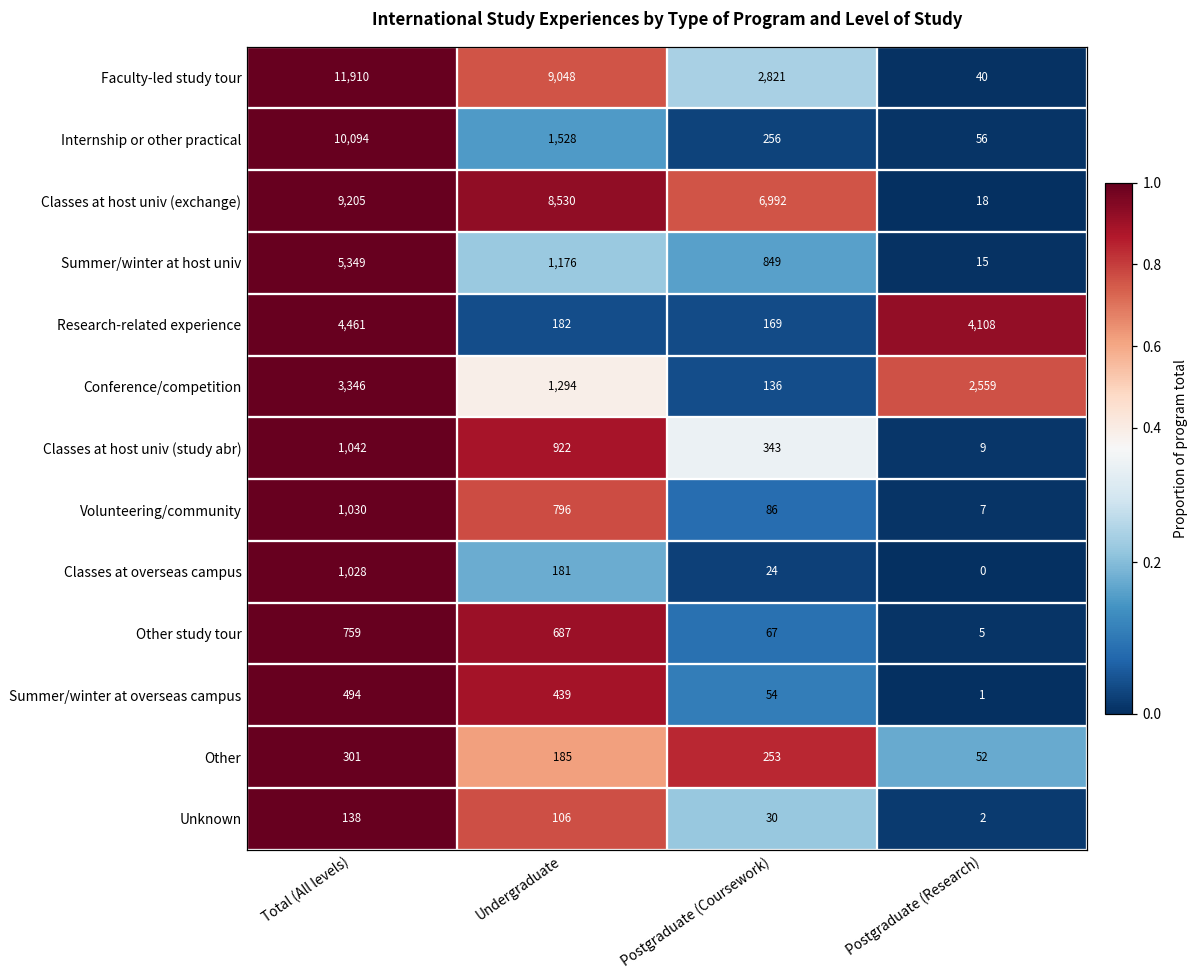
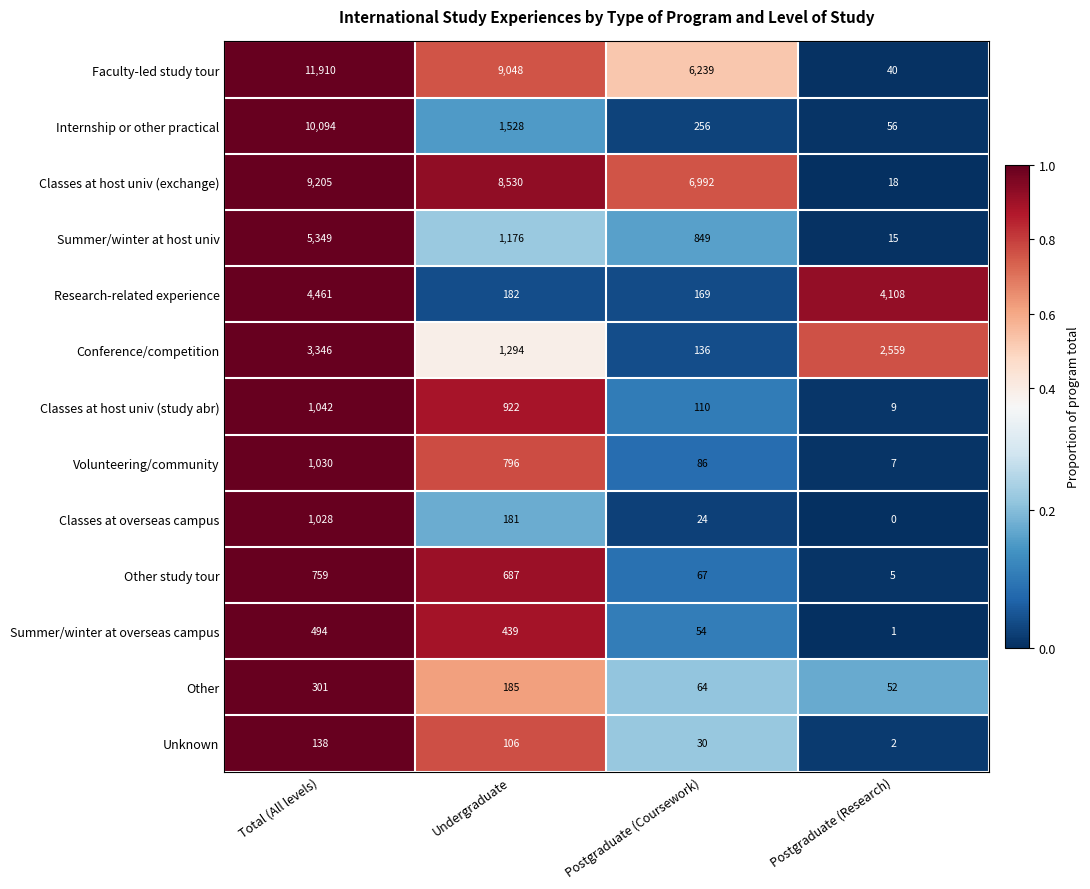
  {
    "Faculty-led study tour": {
      "Total (All levels)": "11,910",
      "Undergraduate": "9,048",
-     "Postgraduate (Coursework)": "2,821",
+     "Postgraduate (Coursework)": "6,239",
      "Postgraduate (Research)": "40"
    },
    "Internship or other practical": {
      "Total (All levels)": "10,094",
      "Undergraduate": "1,528",
      "Postgraduate (Coursework)": "256",
      "Postgraduate (Research)": "56"
    },
    "Classes at host univ (exchange)": {
      "Total (All levels)": "9,205",
      "Undergraduate": "8,530",
      "Postgraduate (Coursework)": "6,992",
      "Postgraduate (Research)": "18"
    },
    "Summer/winter at host univ": {
      "Total (All levels)": "5,349",
      "Undergraduate": "1,176",
      "Postgraduate (Coursework)": "849",
      "Postgraduate (Research)": "15"
    },
    "Research-related experience": {
      "Total (All levels)": "4,461",
      "Undergraduate": "182",
      "Postgraduate (Coursework)": "169",
      "Postgraduate (Research)": "4,108"
    },
    "Conference/competition": {
      "Total (All levels)": "3,346",
      "Undergraduate": "1,294",
      "Postgraduate (Coursework)": "136",
      "Postgraduate (Research)": "2,559"
    },
    "Classes at host univ (study abr)": {
      "Total (All levels)": "1,042",
      "Undergraduate": "922",
-     "Postgraduate (Coursework)": "343",
+     "Postgraduate (Coursework)": "110",
      "Postgraduate (Research)": "9"
    },
    "Volunteering/community": {
      "Total (All levels)": "1,030",
      "Undergraduate": "796",
      "Postgraduate (Coursework)": "86",
      "Postgraduate (Research)": "7"
    },
    "Classes at overseas campus": {
      "Total (All levels)": "1,028",
      "Undergraduate": "181",
      "Postgraduate (Coursework)": "24",
      "Postgraduate (Research)": "0"
    },
    "Other study tour": {
      "Total (All levels)": "759",
      "Undergraduate": "687",
      "Postgraduate (Coursework)": "67",
      "Postgraduate (Research)": "5"
    },
    "Summer/winter at overseas campus": {
      "Total (All levels)": "494",
      "Undergraduate": "439",
      "Postgraduate (Coursework)": "54",
      "Postgraduate (Research)": "1"
    },
    "Other": {
      "Total (All levels)": "301",
      "Undergraduate": "185",
-     "Postgraduate (Coursework)": "253",
+     "Postgraduate (Coursework)": "64",
      "Postgraduate (Research)": "52"
    },
    "Unknown": {
      "Total (All levels)": "138",
      "Undergraduate": "106",
      "Postgraduate (Coursework)": "30",
      "Postgraduate (Research)": "2"
    }
  }
